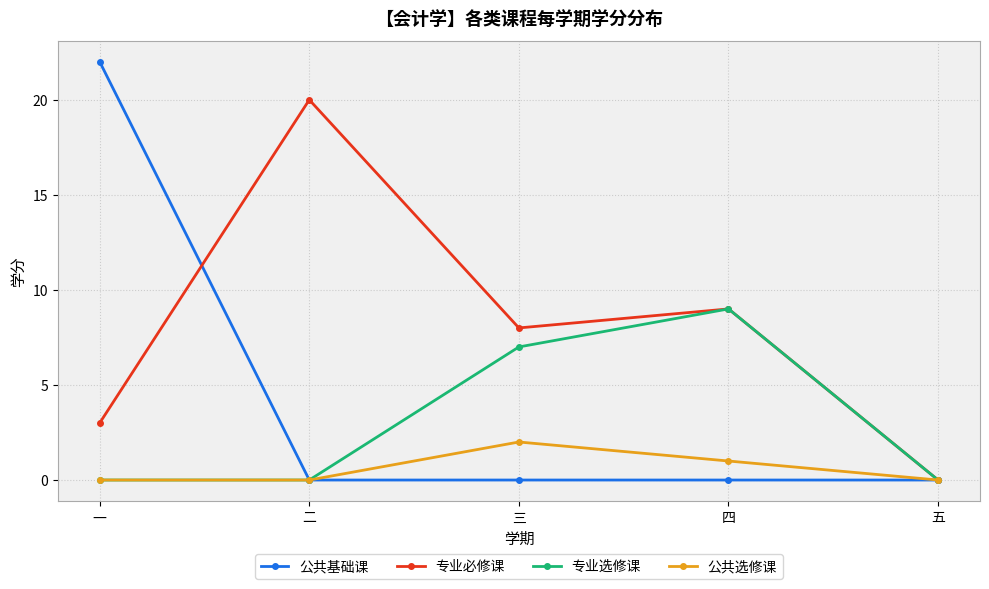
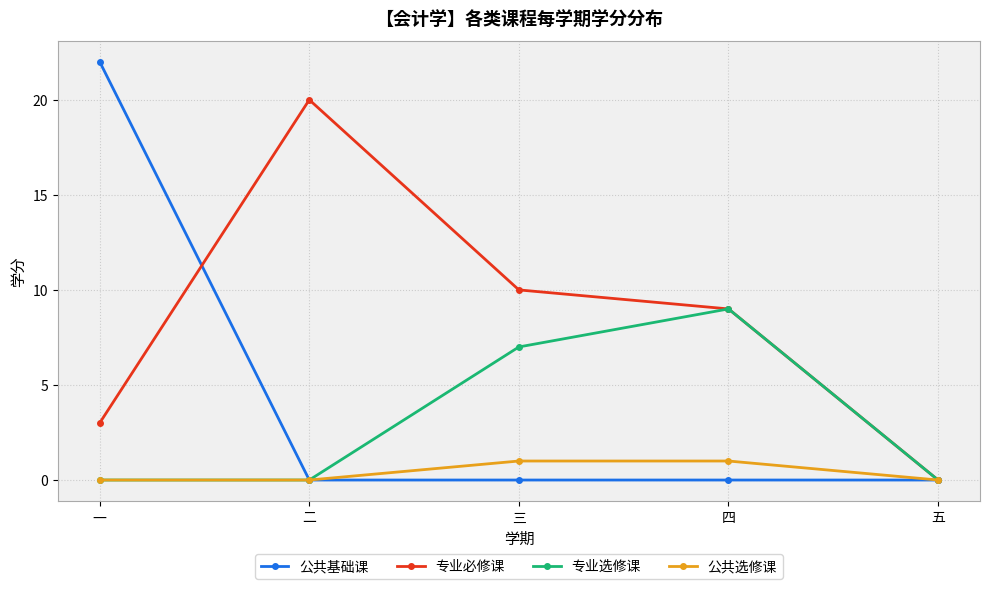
  {
    "公共基础课": {
      "一": 22,
      "三": 0,
      "四": 0
    },
    "专业必修课": {
      "一": 3,
      "二": 20,
-     "三": 8
+     "三": 10
    },
    "专业选修课": {
      "三": 7
    },
    "公共选修课": {
-     "三": 2,
+     "三": 1,
      "四": 1
    }
  }
